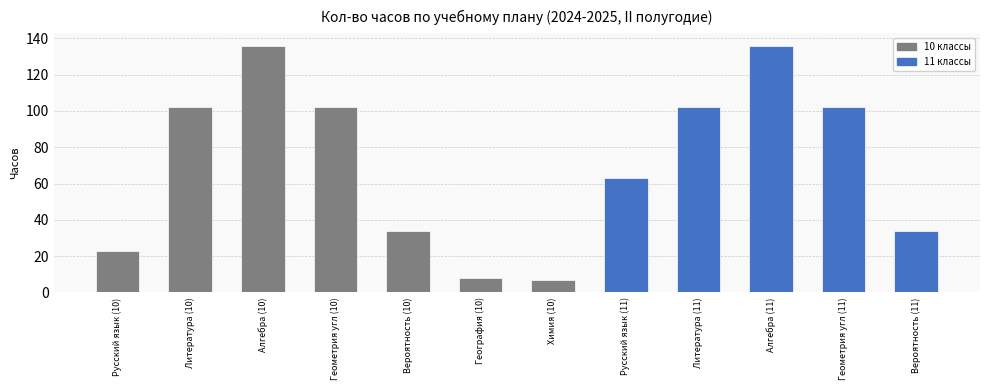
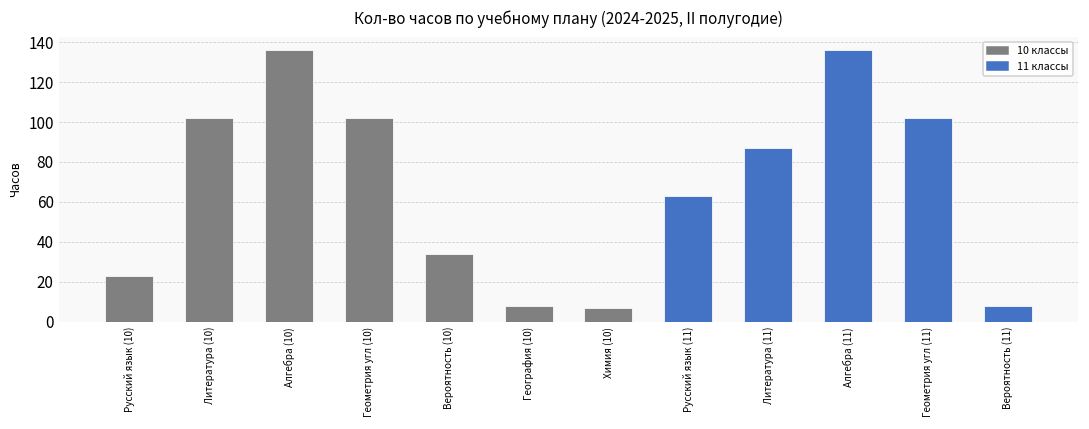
  {
    "Русский язык (10)": 23,
    "Литература (10)": 102,
    "Алгебра (10)": 136,
    "Геометрия угл (10)": 102,
    "Вероятность (10)": 34,
    "География (10)": 8,
    "Химия (10)": 7,
    "Русский язык (11)": 63,
-   "Литература (11)": 102,
+   "Литература (11)": 87,
    "Алгебра (11)": 136,
    "Геометрия угл (11)": 102,
-   "Вероятность (11)": 34
+   "Вероятность (11)": 8
  }
